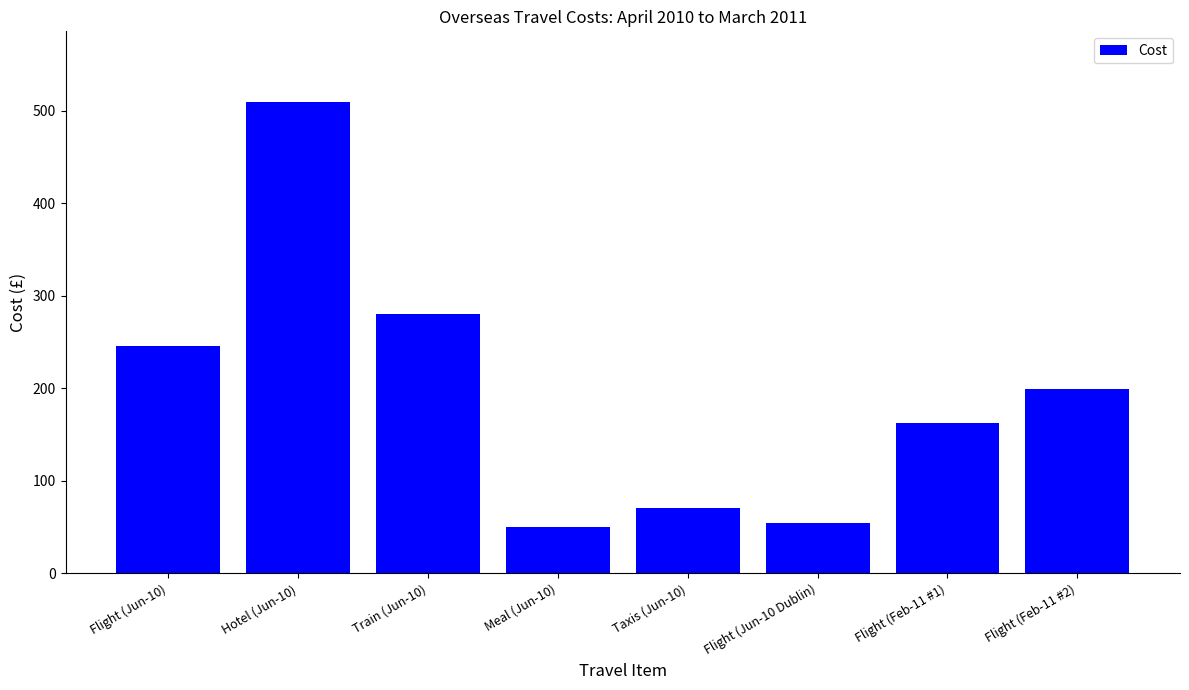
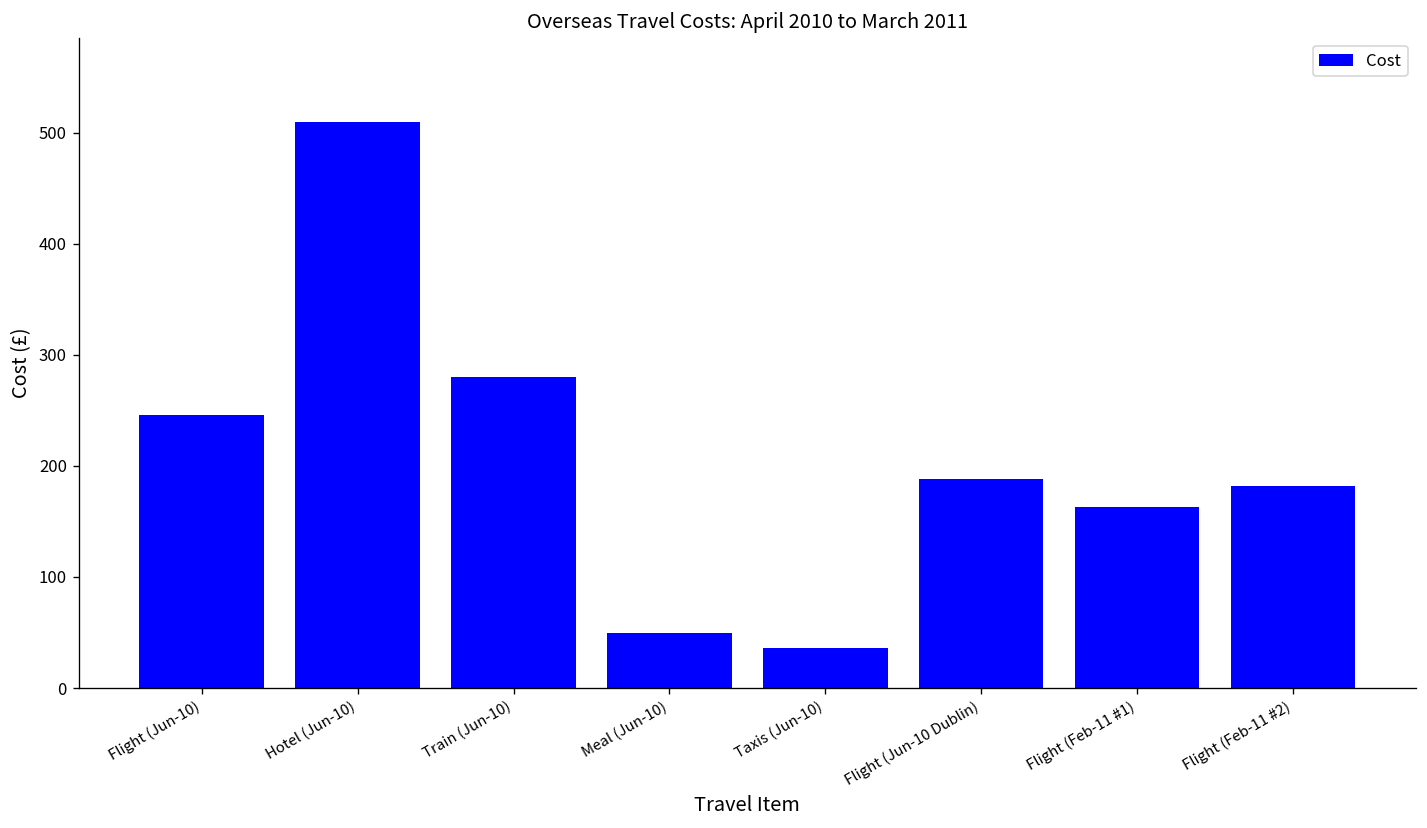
  {
    "Flight (Jun-10)": 250,
    "Hotel (Jun-10)": 510,
    "Train (Jun-10)": 280,
    "Meal (Jun-10)": 50,
-   "Taxis (Jun-10)": 70,
-   "Flight (Jun-10 Dublin)": 50,
+   "Taxis (Jun-10)": 40,
+   "Flight (Jun-10 Dublin)": 190,
    "Flight (Feb-11 #1)": 160,
-   "Flight (Feb-11 #2)": 200
+   "Flight (Feb-11 #2)": 180
  }
